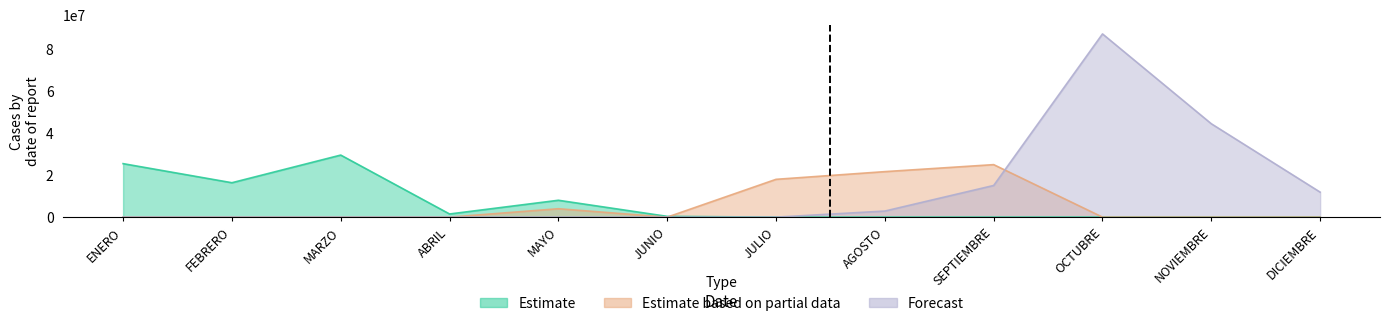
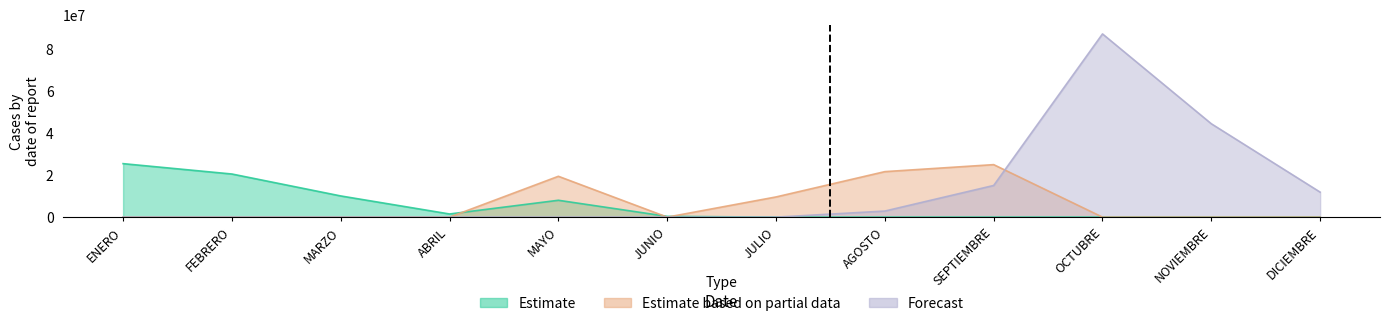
  {
    "Estimate": {
      "ENERO": 25000000,
-     "FEBRERO": 16000000,
-     "MARZO": 30000000,
+     "FEBRERO": 21000000,
+     "MARZO": 10000000,
      "ABRIL": 2000000,
      "MAYO": 8000000,
      "AGOSTO": 0,
      "SEPTIEMBRE": 0
    },
    "Estimate based on partial data": {
-     "MAYO": 4000000,
-     "JULIO": 18000000,
+     "MAYO": 19000000,
+     "JULIO": 10000000,
      "AGOSTO": 22000000,
      "SEPTIEMBRE": 25000000
    },
    "Forecast": {
      "MAYO": 0,
      "AGOSTO": 3000000,
      "SEPTIEMBRE": 15000000,
      "OCTUBRE": 87000000,
      "NOVIEMBRE": 44000000,
      "DICIEMBRE": 12000000
    }
  }
